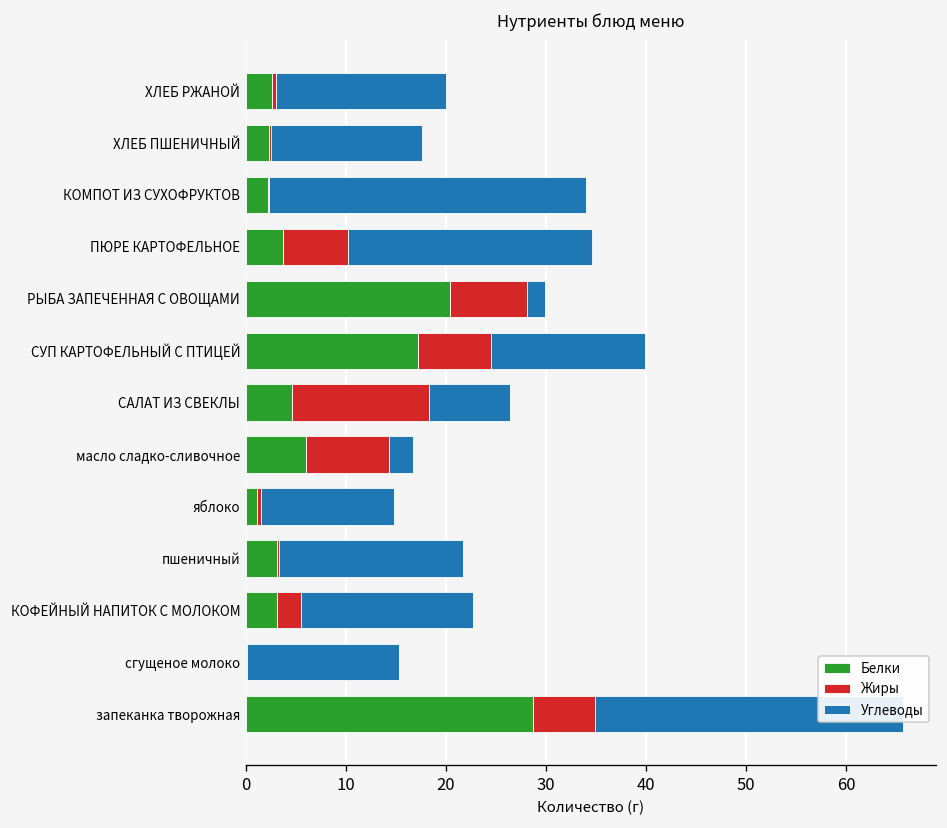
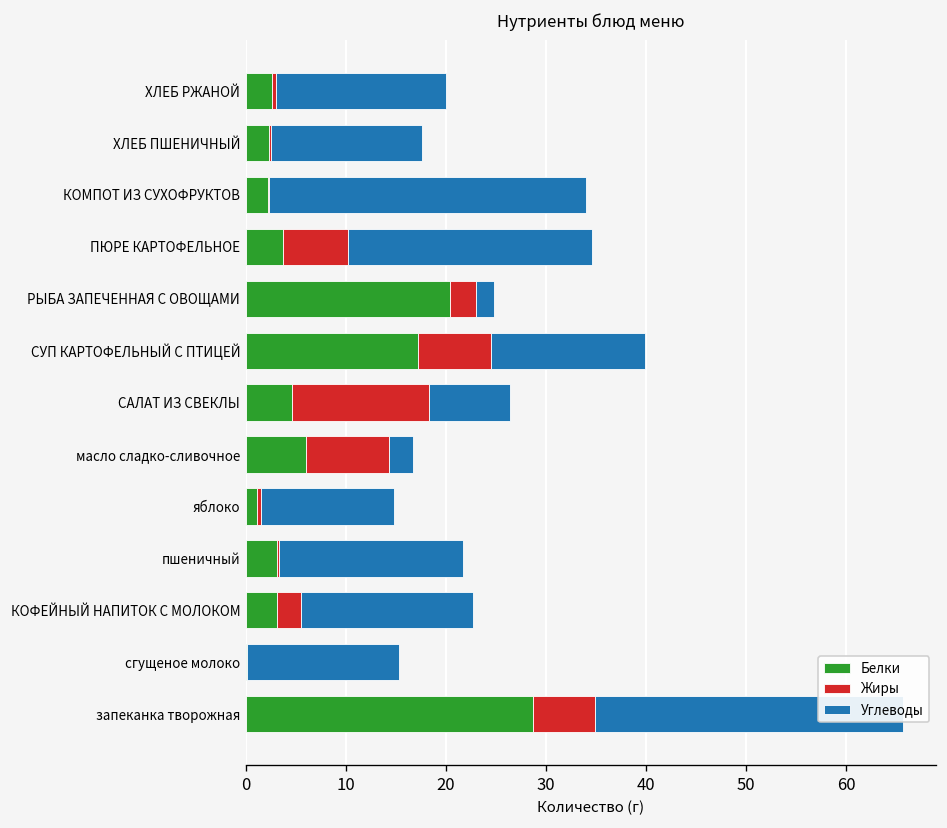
  {
    "Белки": {
      "ХЛЕБ РЖАНОЙ": 3,
      "ХЛЕБ ПШЕНИЧНЫЙ": 2,
      "КОМПОТ ИЗ СУХОФРУКТОВ": 2,
      "ПЮРЕ КАРТОФЕЛЬНОЕ": 4,
      "РЫБА ЗАПЕЧЕННАЯ С ОВОЩАМИ": 20,
      "СУП КАРТОФЕЛЬНЫЙ С ПТИЦЕЙ": 17,
      "САЛАТ ИЗ СВЕКЛЫ": 5,
      "масло сладко-сливочное": 6,
      "яблоко": 1,
      "пшеничный": 3,
      "КОФЕЙНЫЙ НАПИТОК С МОЛОКОМ": 3,
      "запеканка творожная": 29
    },
    "Жиры": {
      "ХЛЕБ РЖАНОЙ": 0,
      "ПЮРЕ КАРТОФЕЛЬНОЕ": 7,
-     "РЫБА ЗАПЕЧЕННАЯ С ОВОЩАМИ": 8,
+     "РЫБА ЗАПЕЧЕННАЯ С ОВОЩАМИ": 3,
      "СУП КАРТОФЕЛЬНЫЙ С ПТИЦЕЙ": 7,
      "САЛАТ ИЗ СВЕКЛЫ": 14,
      "масло сладко-сливочное": 8,
      "яблоко": 0,
      "КОФЕЙНЫЙ НАПИТОК С МОЛОКОМ": 2,
      "сгущеное молоко": 0,
      "запеканка творожная": 6
    },
    "Углеводы": {
      "ХЛЕБ РЖАНОЙ": 17,
      "ХЛЕБ ПШЕНИЧНЫЙ": 15,
      "КОМПОТ ИЗ СУХОФРУКТОВ": 32,
      "ПЮРЕ КАРТОФЕЛЬНОЕ": 24,
      "РЫБА ЗАПЕЧЕННАЯ С ОВОЩАМИ": 2,
      "СУП КАРТОФЕЛЬНЫЙ С ПТИЦЕЙ": 15,
      "САЛАТ ИЗ СВЕКЛЫ": 8,
      "масло сладко-сливочное": 2,
      "яблоко": 13,
      "пшеничный": 18,
      "КОФЕЙНЫЙ НАПИТОК С МОЛОКОМ": 17,
      "сгущеное молоко": 15
    }
  }
